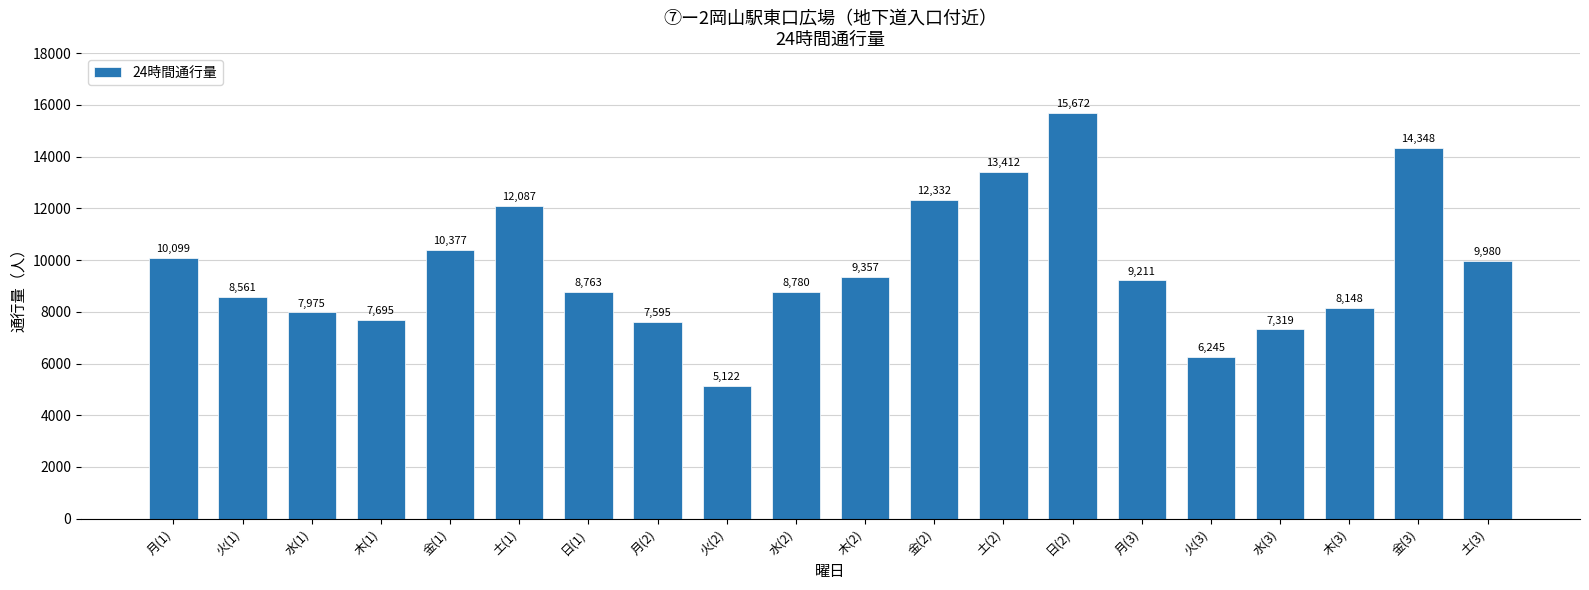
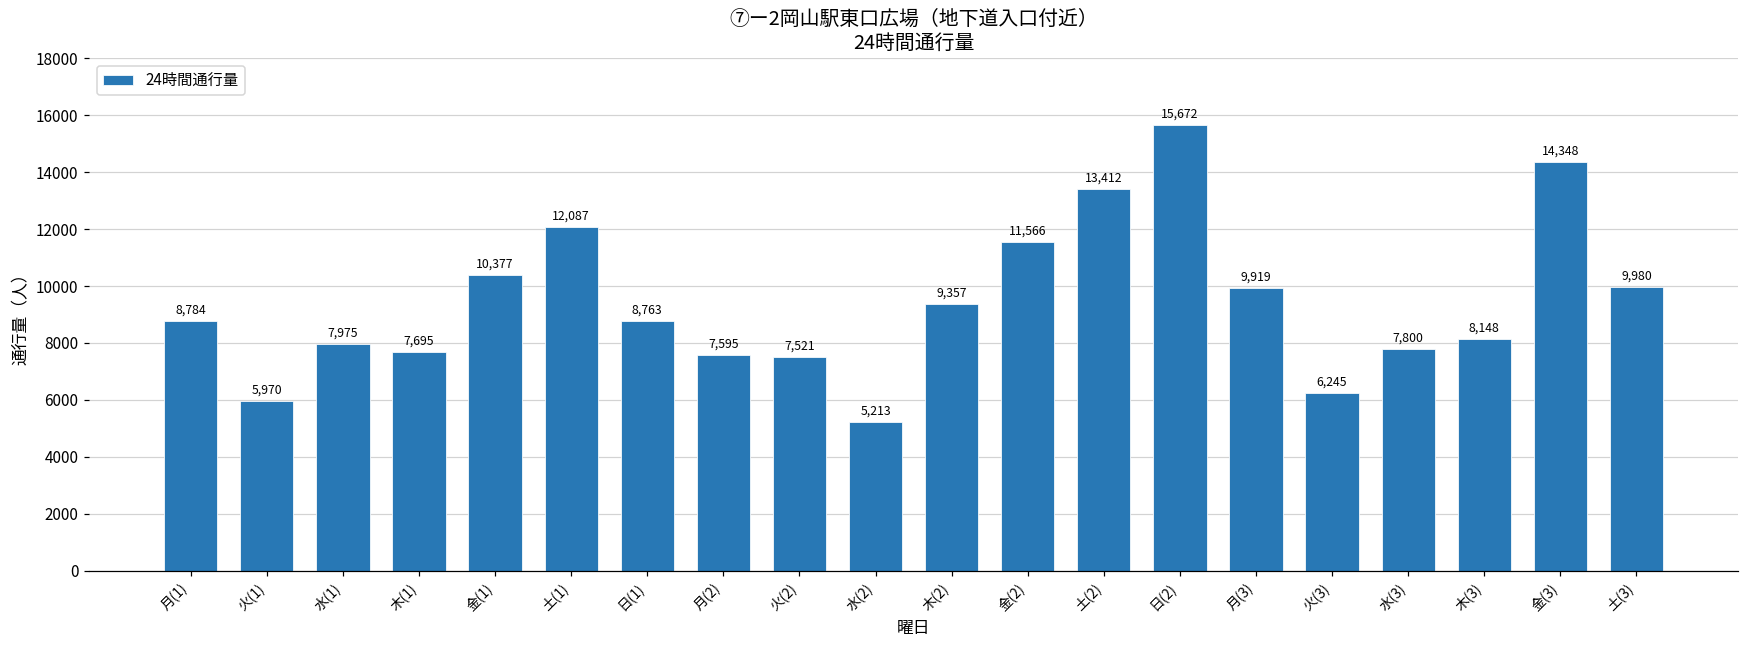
  {
-   "月(1)": "10,099",
-   "火(1)": "8,561",
+   "月(1)": "8,784",
+   "火(1)": "5,970",
    "水(1)": "7,975",
    "木(1)": "7,695",
    "金(1)": "10,377",
    "土(1)": "12,087",
    "日(1)": "8,763",
    "月(2)": "7,595",
-   "火(2)": "5,122",
-   "水(2)": "8,780",
+   "火(2)": "7,521",
+   "水(2)": "5,213",
    "木(2)": "9,357",
-   "金(2)": "12,332",
+   "金(2)": "11,566",
    "土(2)": "13,412",
    "日(2)": "15,672",
-   "月(3)": "9,211",
+   "月(3)": "9,919",
    "火(3)": "6,245",
-   "水(3)": "7,319",
+   "水(3)": "7,800",
    "木(3)": "8,148",
    "金(3)": "14,348",
    "土(3)": "9,980"
  }
